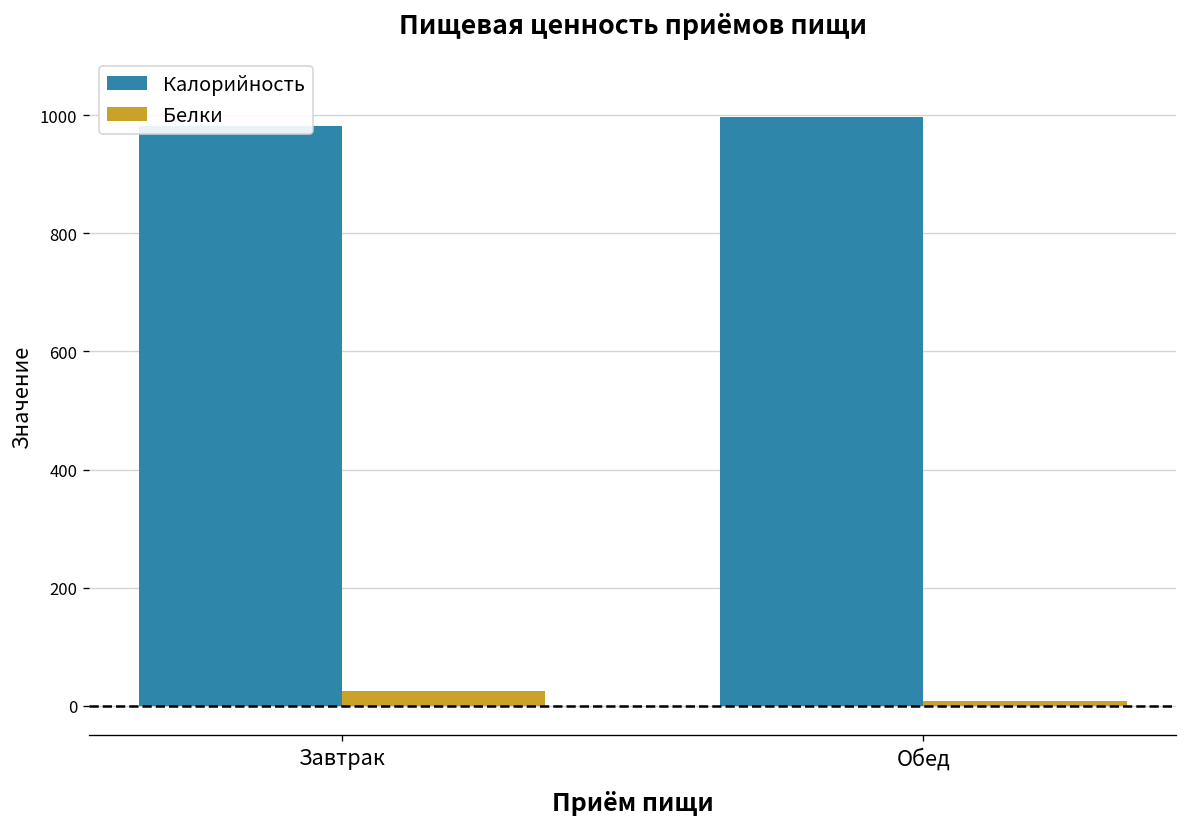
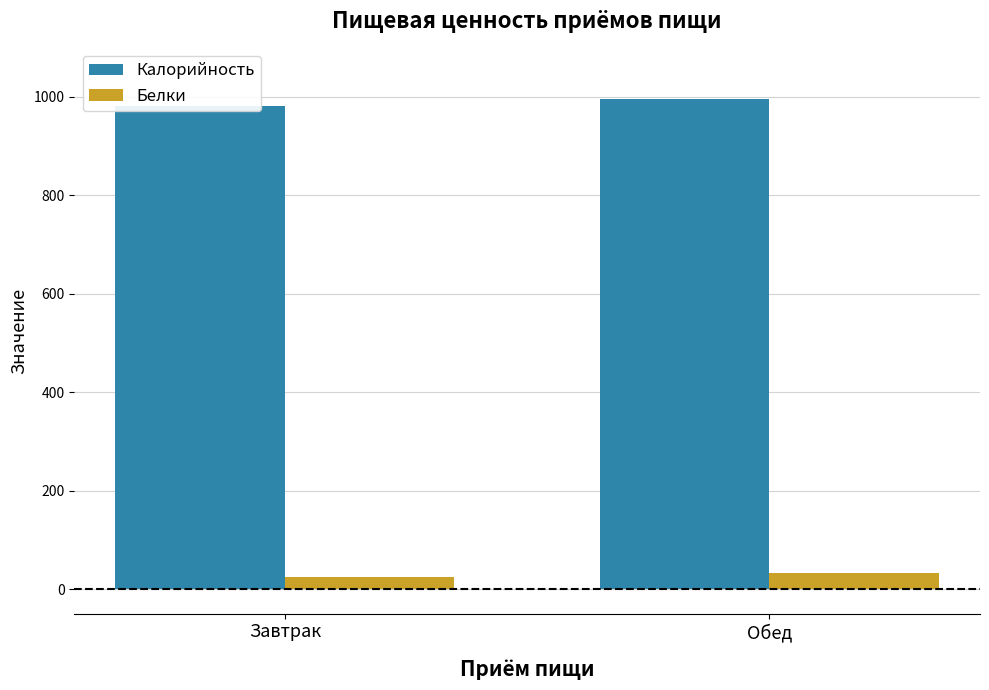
  {
    "Калорийность": {
      "Обед": 1000
    },
    "Белки": {
      "Завтрак": 30,
-     "Обед": 10
+     "Обед": 30
    }
  }
